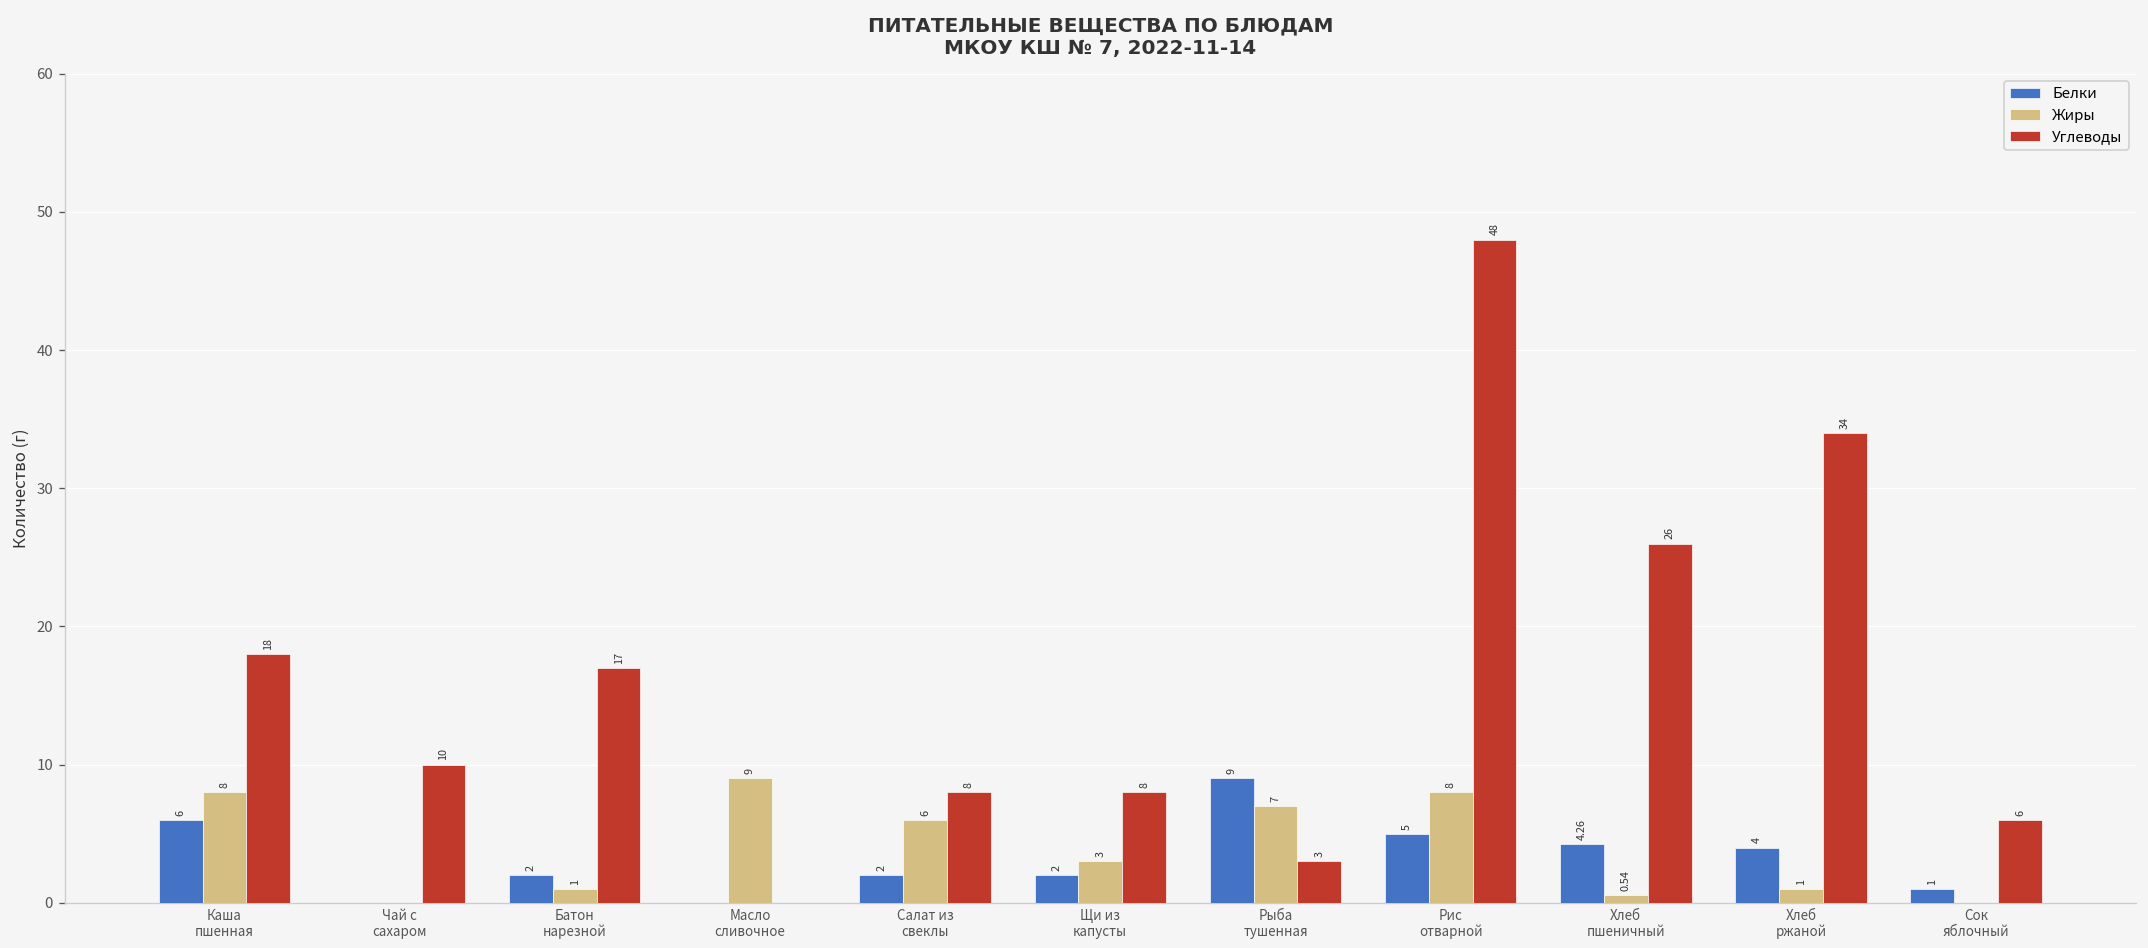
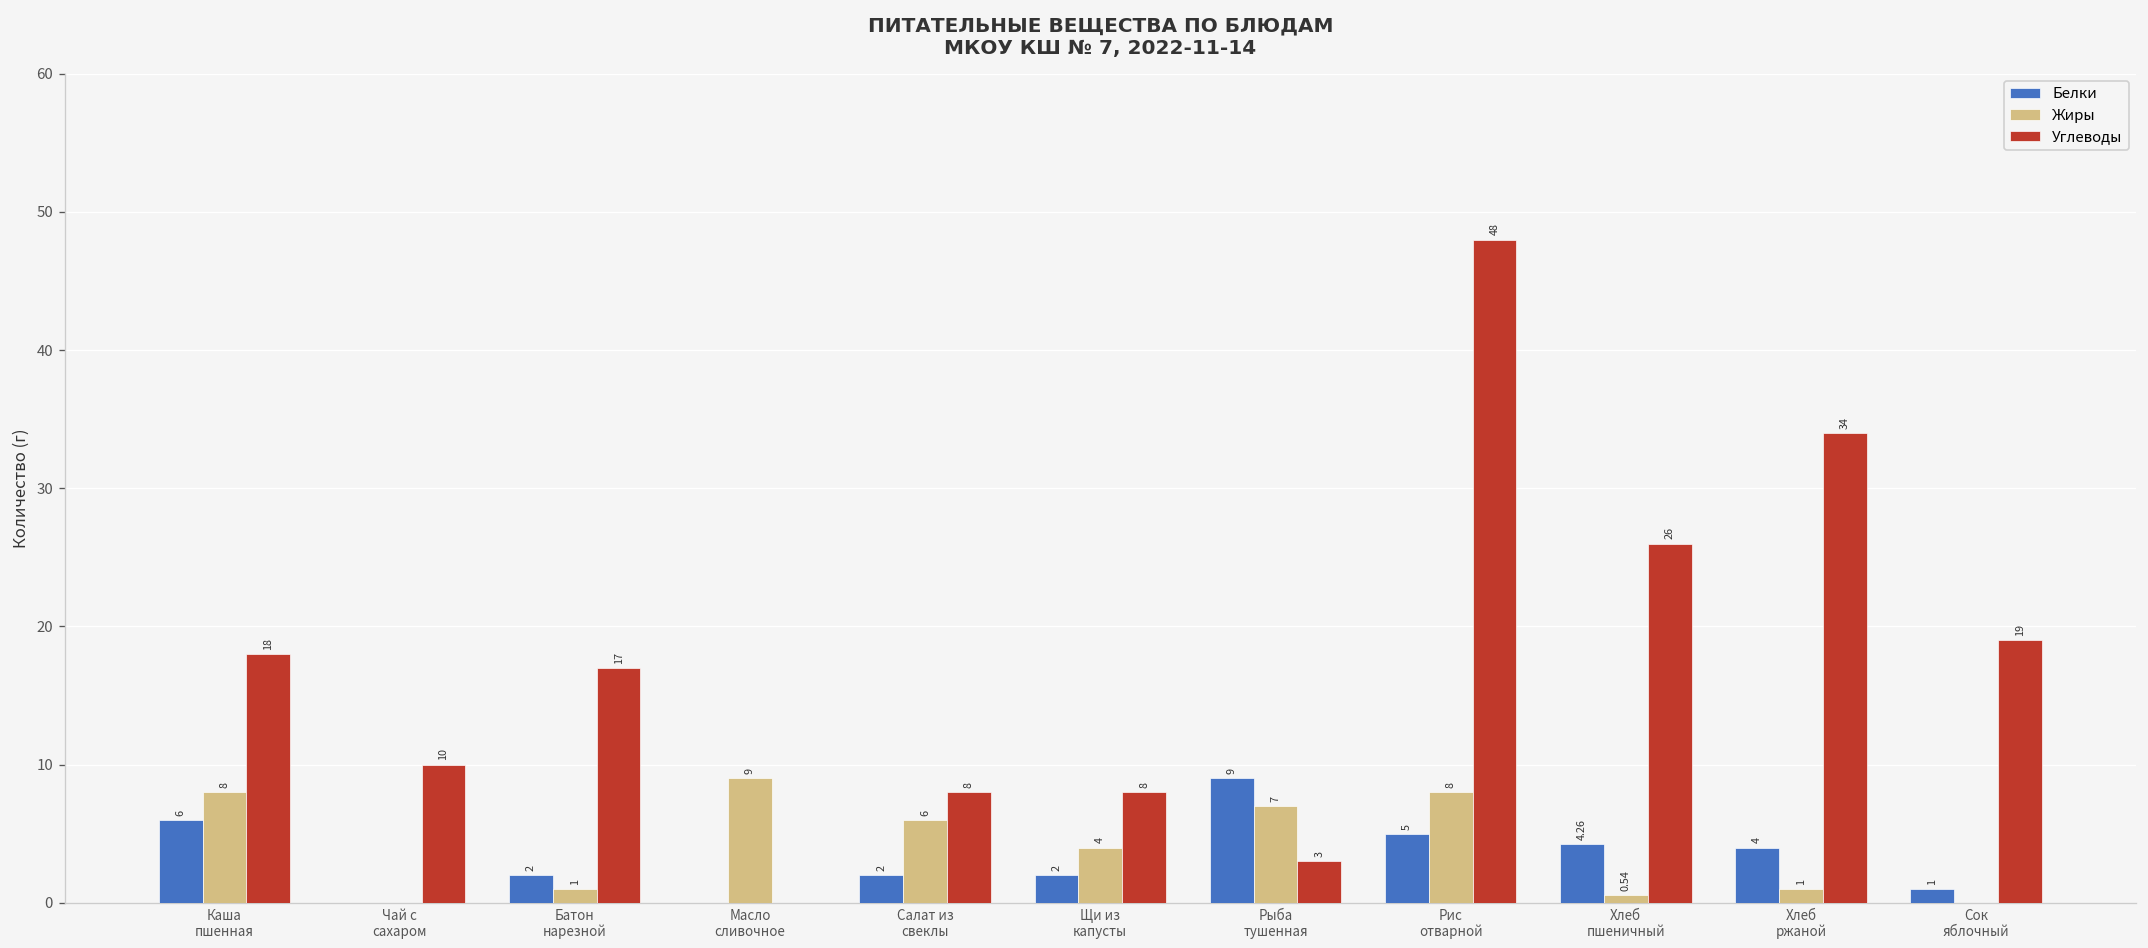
  {
    "Белки": {
      "Каша пшенная": 6,
      "Батон нарезной": 2,
      "Салат из свеклы": 2,
      "Щи из капусты": 2,
      "Рыба тушенная": 9,
      "Рис отварной": 5,
      "Хлеб пшеничный": 4.26,
      "Хлеб ржаной": 4,
      "Сок яблочный": 1
    },
    "Жиры": {
      "Каша пшенная": 8,
      "Батон нарезной": 1,
      "Масло сливочное": 9,
      "Салат из свеклы": 6,
-     "Щи из капусты": 3,
+     "Щи из капусты": 4,
      "Рыба тушенная": 7,
      "Рис отварной": 8,
      "Хлеб пшеничный": 0.54,
      "Хлеб ржаной": 1
    },
    "Углеводы": {
      "Каша пшенная": 18,
      "Чай с сахаром": 10,
      "Батон нарезной": 17,
      "Салат из свеклы": 8,
      "Щи из капусты": 8,
      "Рыба тушенная": 3,
      "Рис отварной": 48,
      "Хлеб пшеничный": 26,
      "Хлеб ржаной": 34,
-     "Сок яблочный": 6
+     "Сок яблочный": 19
    }
  }
